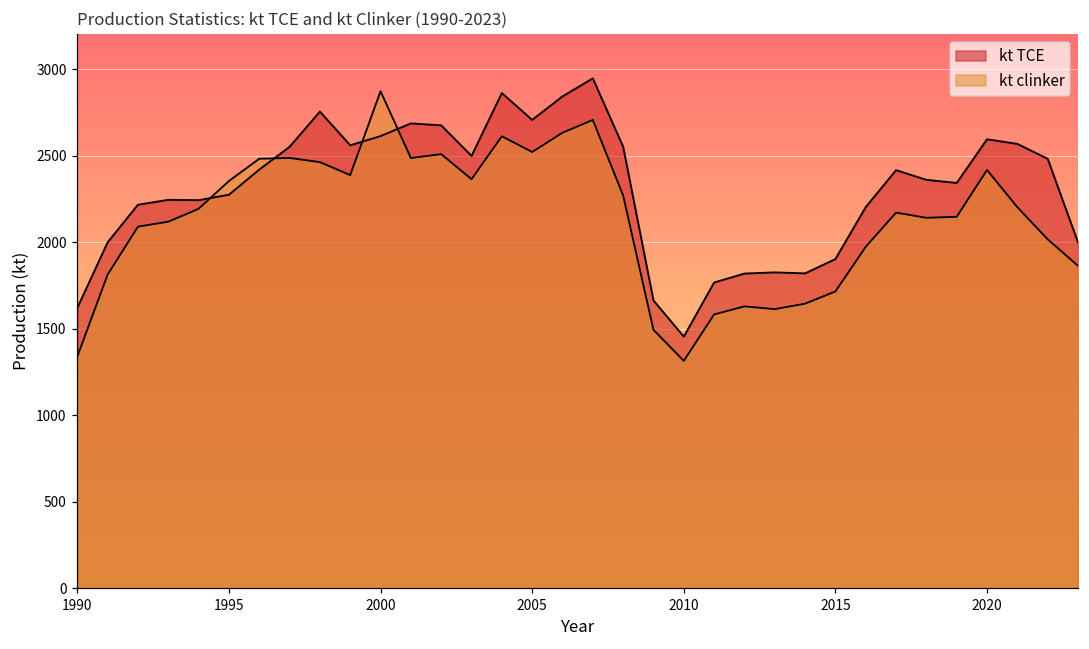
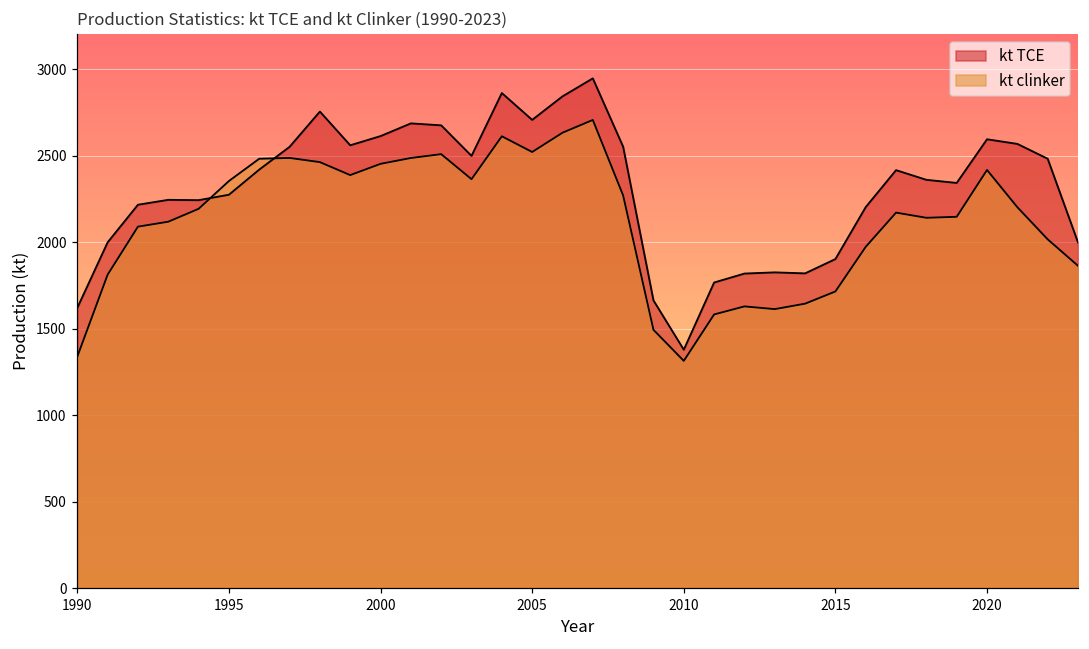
  {
    "kt TCE": {
      "1990": 1620,
      "1995": 2270,
      "2000": 2610,
      "2005": 2710,
-     "2010": 1450,
+     "2010": 1380,
      "2015": 1900,
      "2020": 2590
    },
    "kt clinker": {
      "1990": 1340,
      "1995": 2350,
-     "2000": 2870,
+     "2000": 2450,
      "2005": 2520,
      "2010": 1310,
      "2015": 1710,
      "2020": 2420
    }
  }
